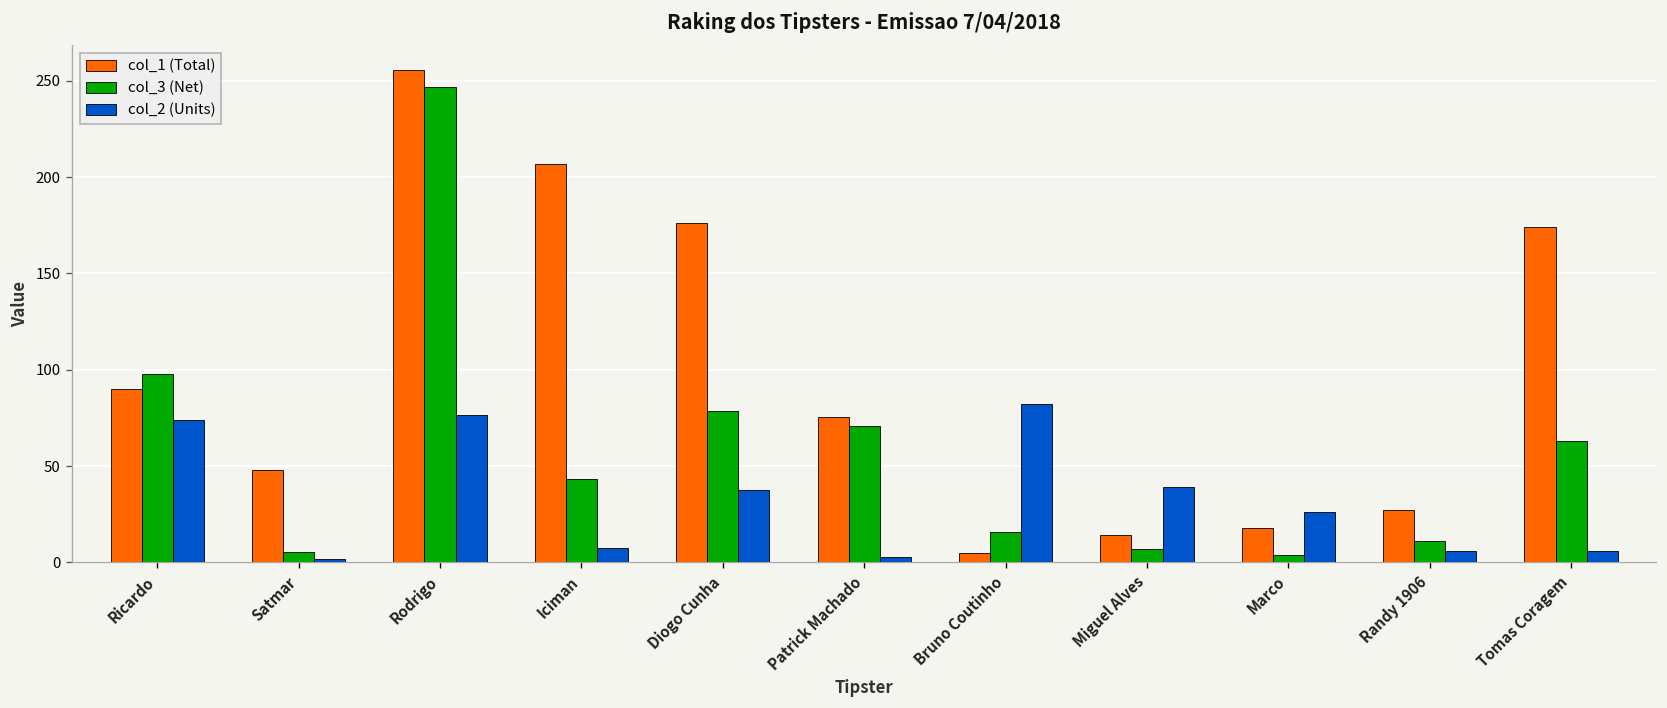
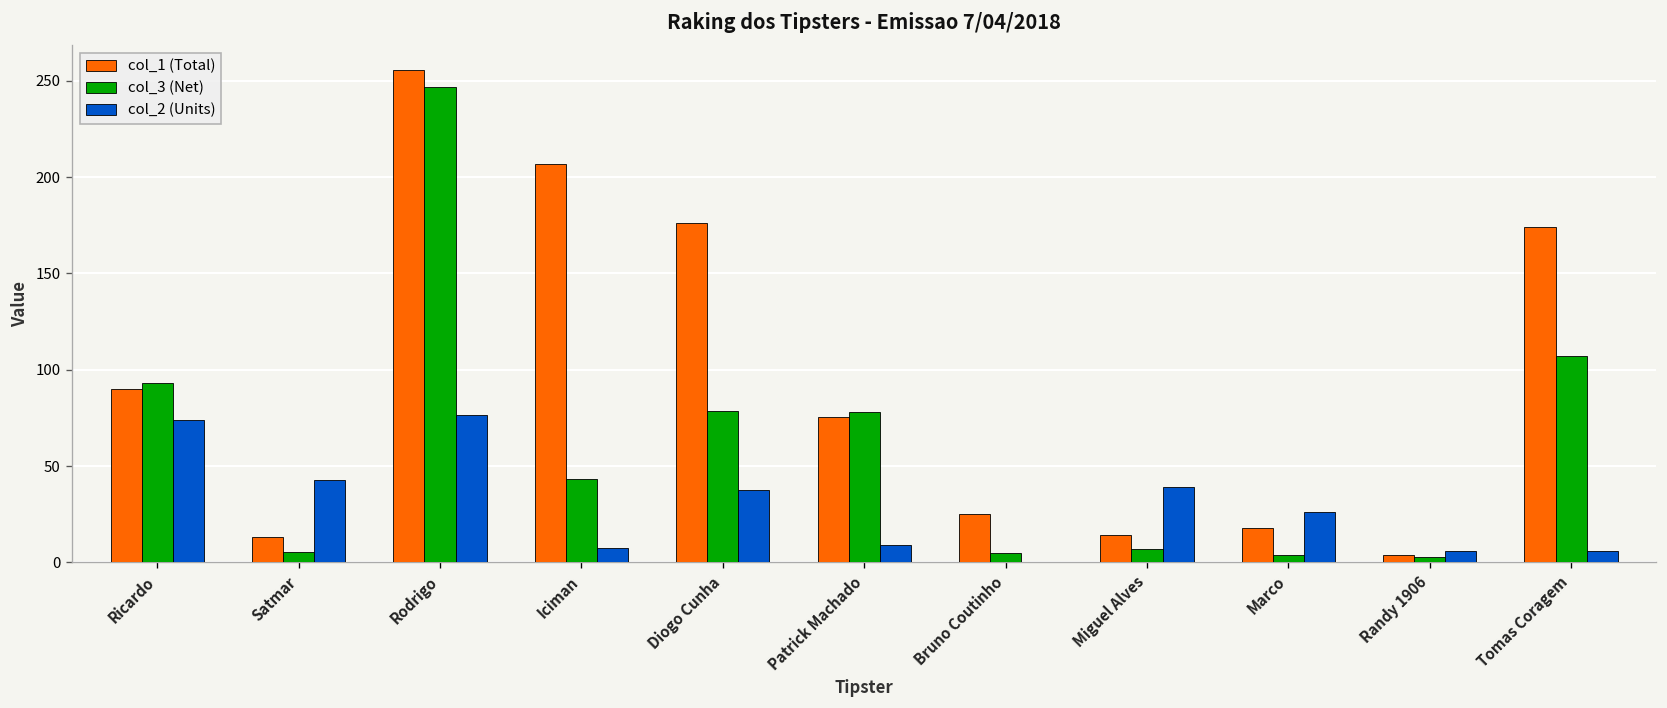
  {
    "col_1 (Total)": {
      "Ricardo": 90,
-     "Satmar": 48,
+     "Satmar": 13,
      "Rodrigo": 256,
      "Iciman": 207,
      "Diogo Cunha": 176,
      "Patrick Machado": 76,
-     "Bruno Coutinho": 5,
+     "Bruno Coutinho": 25,
      "Miguel Alves": 14,
      "Marco": 18,
-     "Randy 1906": 27,
+     "Randy 1906": 4,
      "Tomas Coragem": 174
    },
    "col_3 (Net)": {
-     "Ricardo": 98,
+     "Ricardo": 93,
      "Satmar": 6,
      "Rodrigo": 247,
      "Iciman": 43,
      "Diogo Cunha": 79,
-     "Patrick Machado": 71,
-     "Bruno Coutinho": 16,
+     "Patrick Machado": 78,
+     "Bruno Coutinho": 5,
      "Miguel Alves": 7,
      "Marco": 4,
-     "Randy 1906": 11,
-     "Tomas Coragem": 63
+     "Randy 1906": 3,
+     "Tomas Coragem": 107
    },
    "col_2 (Units)": {
      "Ricardo": 74,
-     "Satmar": 2,
+     "Satmar": 43,
      "Rodrigo": 76,
      "Iciman": 8,
      "Diogo Cunha": 38,
-     "Patrick Machado": 3,
-     "Bruno Coutinho": 82,
+     "Patrick Machado": 9,
+     "Bruno Coutinho": 0,
      "Miguel Alves": 39,
      "Marco": 26,
      "Randy 1906": 6,
      "Tomas Coragem": 6
    }
  }
